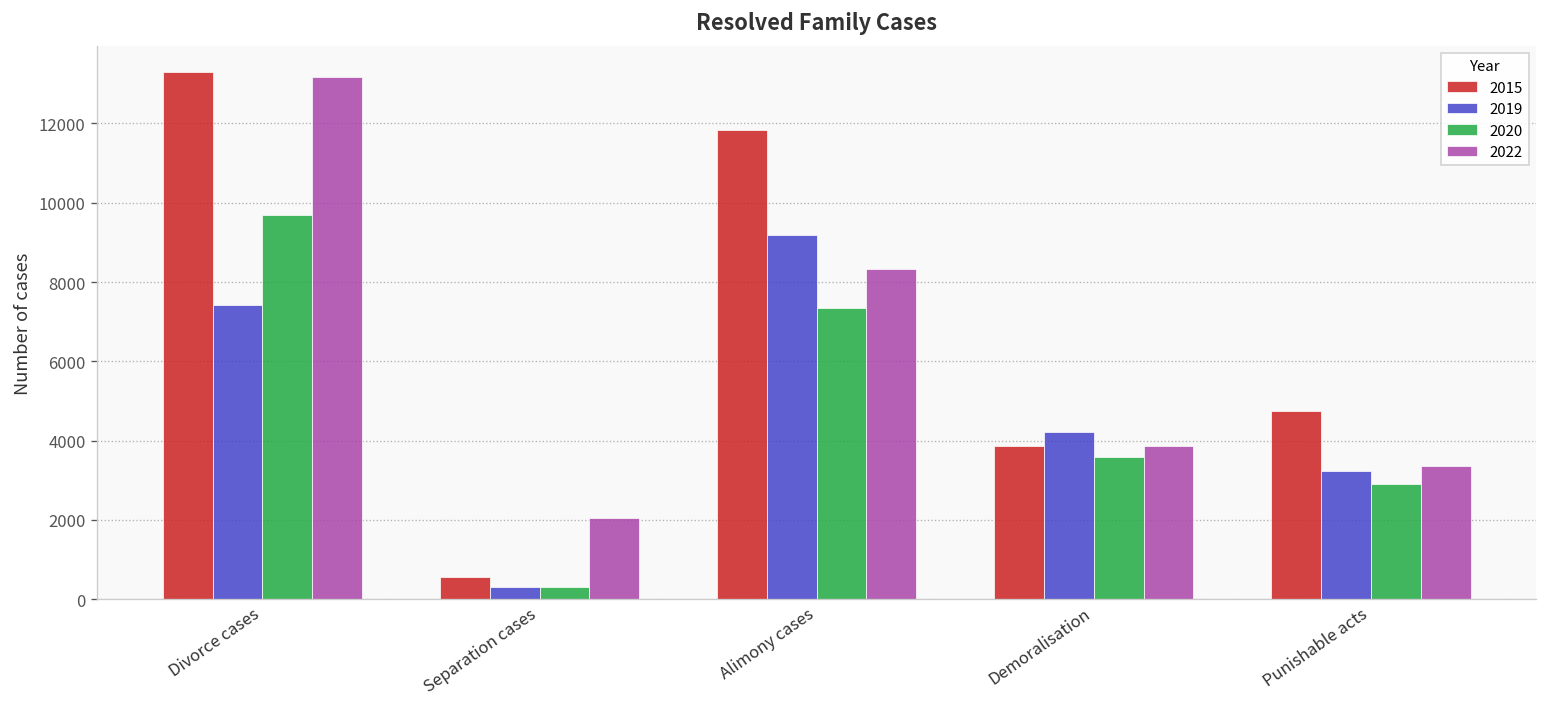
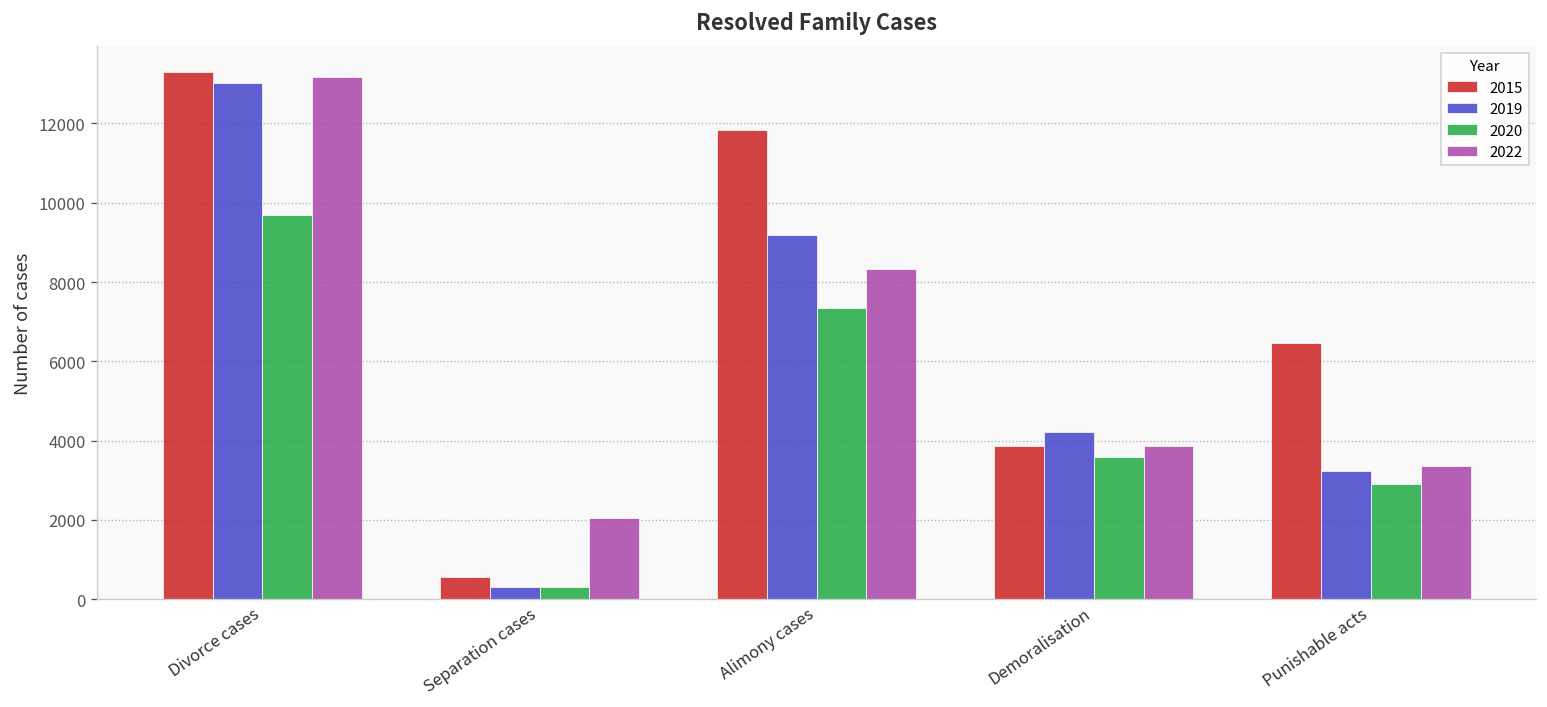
  {
    "2015": {
      "Divorce cases": 13300,
      "Separation cases": 600,
      "Alimony cases": 11800,
      "Demoralisation": 3900,
-     "Punishable acts": 4800
+     "Punishable acts": 6500
    },
    "2019": {
-     "Divorce cases": 7400,
+     "Divorce cases": 13000,
      "Separation cases": 300,
      "Alimony cases": 9200,
      "Demoralisation": 4200,
      "Punishable acts": 3200
    },
    "2020": {
      "Divorce cases": 9700,
      "Separation cases": 300,
      "Alimony cases": 7300,
      "Demoralisation": 3600,
      "Punishable acts": 2900
    },
    "2022": {
      "Divorce cases": 13200,
      "Separation cases": 2000,
      "Alimony cases": 8300,
      "Demoralisation": 3900,
      "Punishable acts": 3400
    }
  }
